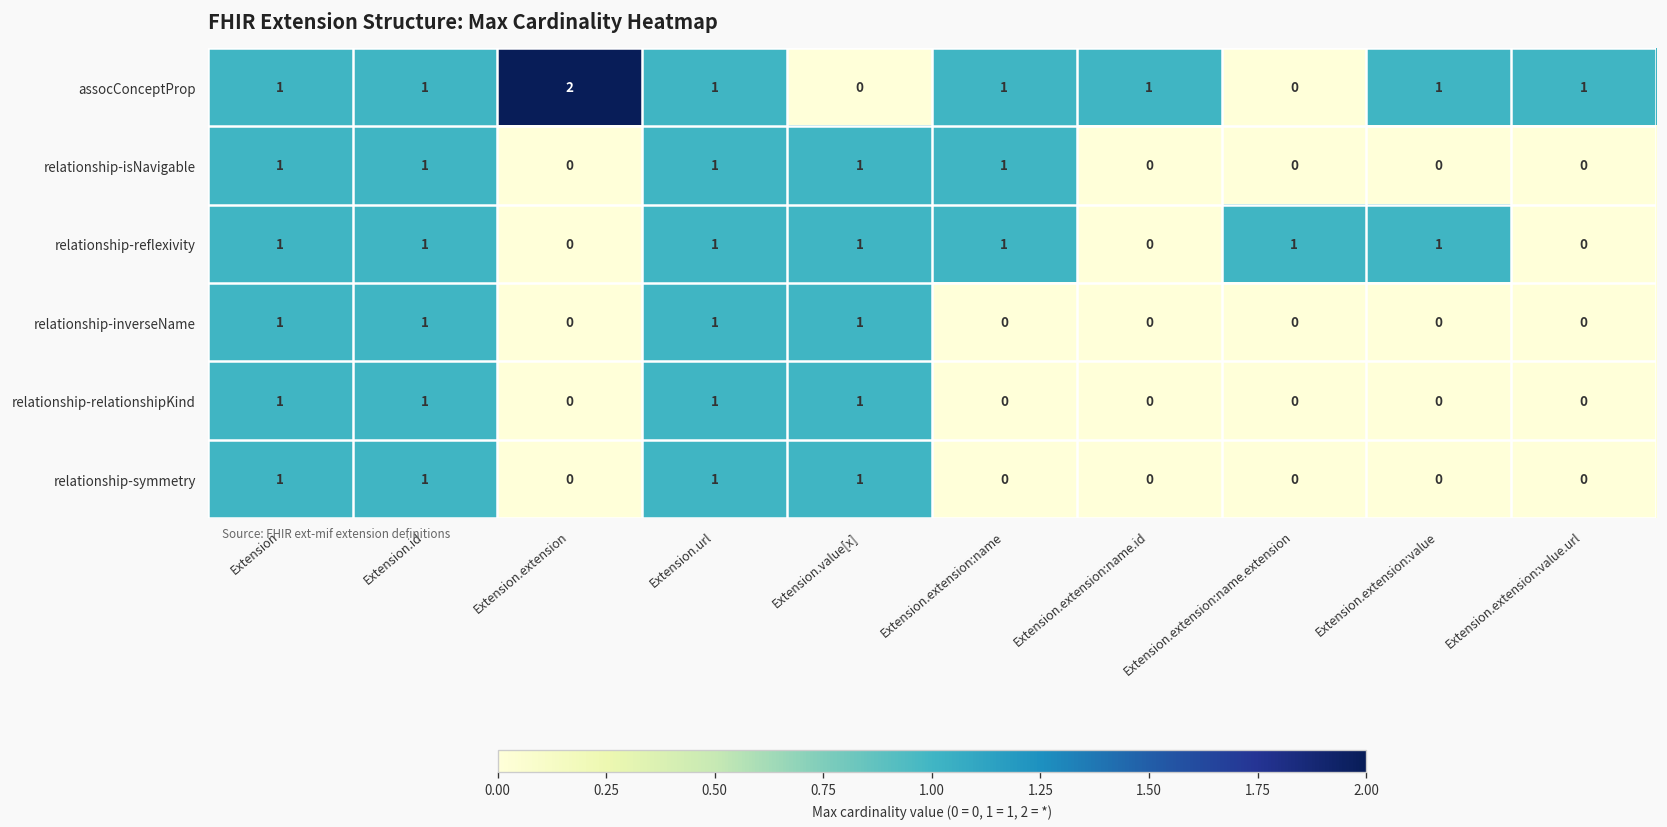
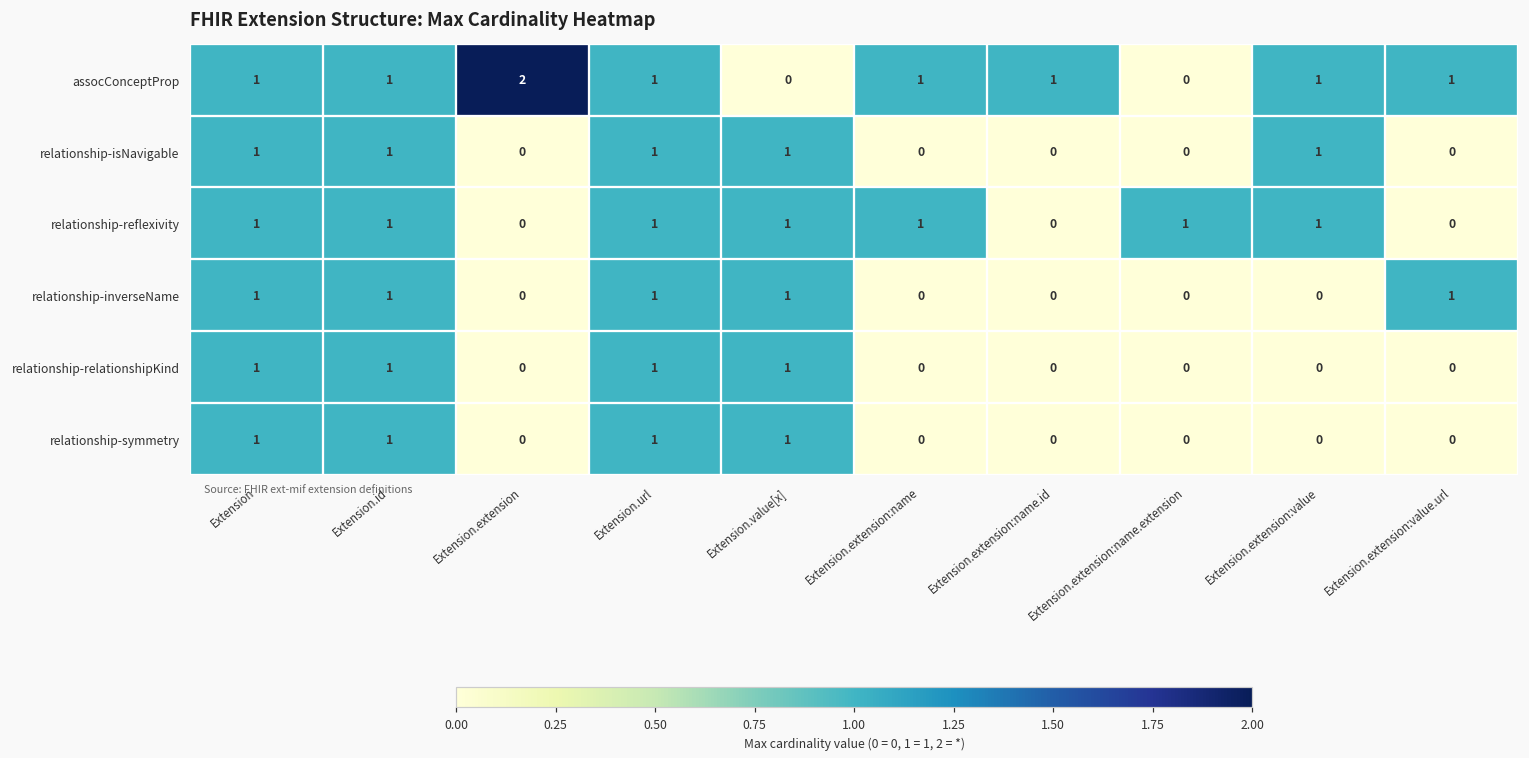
  {
    "assocConceptProp": {
      "Extension": 1,
      "Extension.id": 1,
      "Extension.extension": 2,
      "Extension.url": 1,
      "Extension.value[x]": 0,
      "Extension.extension:name": 1,
      "Extension.extension:name.id": 1,
      "Extension.extension:name.extension": 0,
      "Extension.extension:value": 1,
      "Extension.extension:value.url": 1
    },
    "relationship-isNavigable": {
      "Extension": 1,
      "Extension.id": 1,
      "Extension.extension": 0,
      "Extension.url": 1,
      "Extension.value[x]": 1,
-     "Extension.extension:name": 1,
+     "Extension.extension:name": 0,
      "Extension.extension:name.id": 0,
      "Extension.extension:name.extension": 0,
-     "Extension.extension:value": 0,
+     "Extension.extension:value": 1,
      "Extension.extension:value.url": 0
    },
    "relationship-reflexivity": {
      "Extension": 1,
      "Extension.id": 1,
      "Extension.extension": 0,
      "Extension.url": 1,
      "Extension.value[x]": 1,
      "Extension.extension:name": 1,
      "Extension.extension:name.id": 0,
      "Extension.extension:name.extension": 1,
      "Extension.extension:value": 1,
      "Extension.extension:value.url": 0
    },
    "relationship-inverseName": {
      "Extension": 1,
      "Extension.id": 1,
      "Extension.extension": 0,
      "Extension.url": 1,
      "Extension.value[x]": 1,
      "Extension.extension:name": 0,
      "Extension.extension:name.id": 0,
      "Extension.extension:name.extension": 0,
      "Extension.extension:value": 0,
-     "Extension.extension:value.url": 0
+     "Extension.extension:value.url": 1
    },
    "relationship-relationshipKind": {
      "Extension": 1,
      "Extension.id": 1,
      "Extension.extension": 0,
      "Extension.url": 1,
      "Extension.value[x]": 1,
      "Extension.extension:name": 0,
      "Extension.extension:name.id": 0,
      "Extension.extension:name.extension": 0,
      "Extension.extension:value": 0,
      "Extension.extension:value.url": 0
    },
    "relationship-symmetry": {
      "Extension": 1,
      "Extension.id": 1,
      "Extension.extension": 0,
      "Extension.url": 1,
      "Extension.value[x]": 1,
      "Extension.extension:name": 0,
      "Extension.extension:name.id": 0,
      "Extension.extension:name.extension": 0,
      "Extension.extension:value": 0,
      "Extension.extension:value.url": 0
    }
  }
